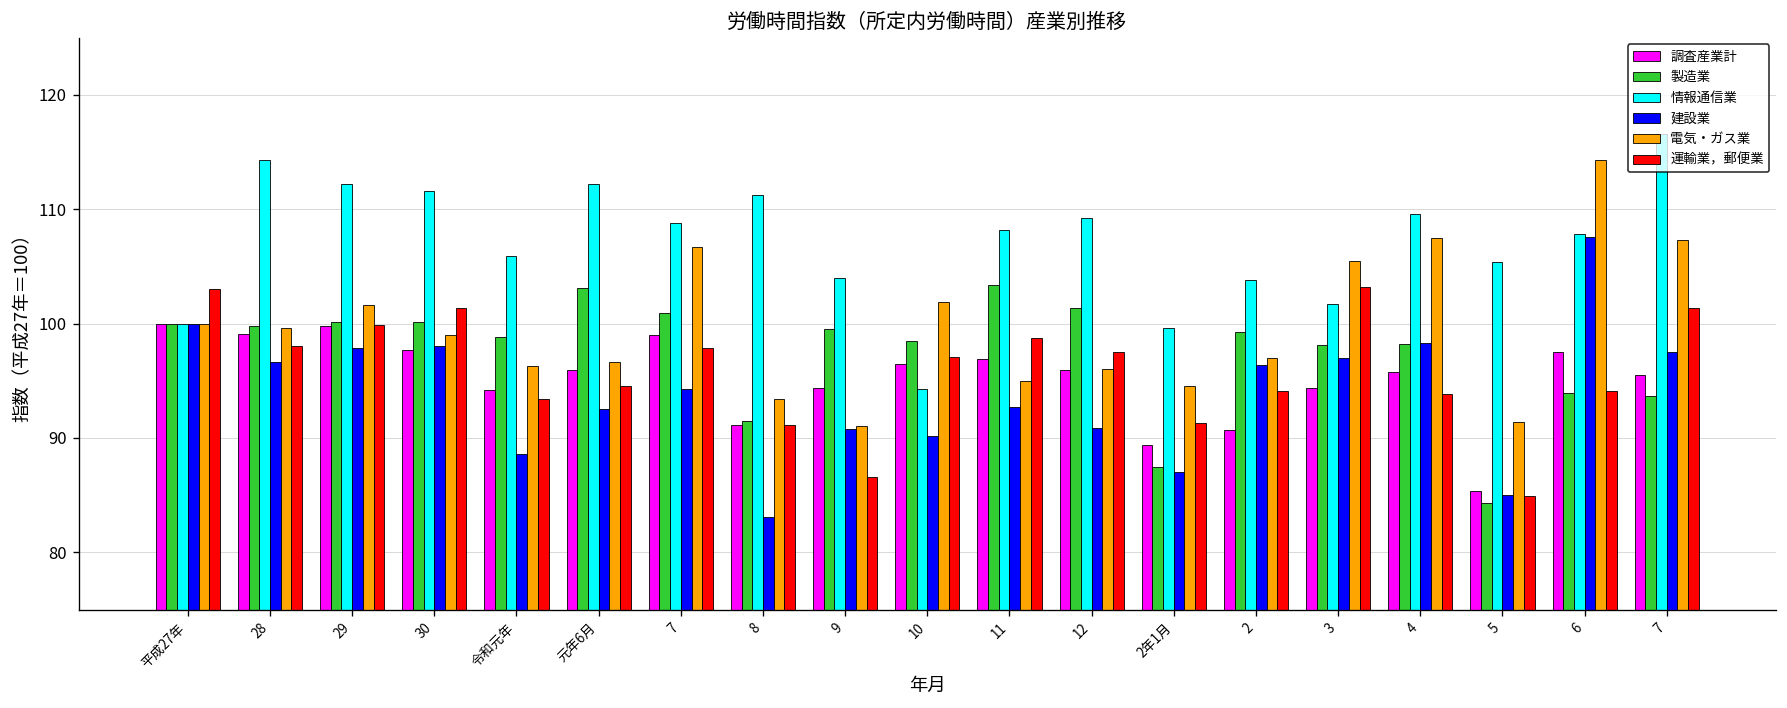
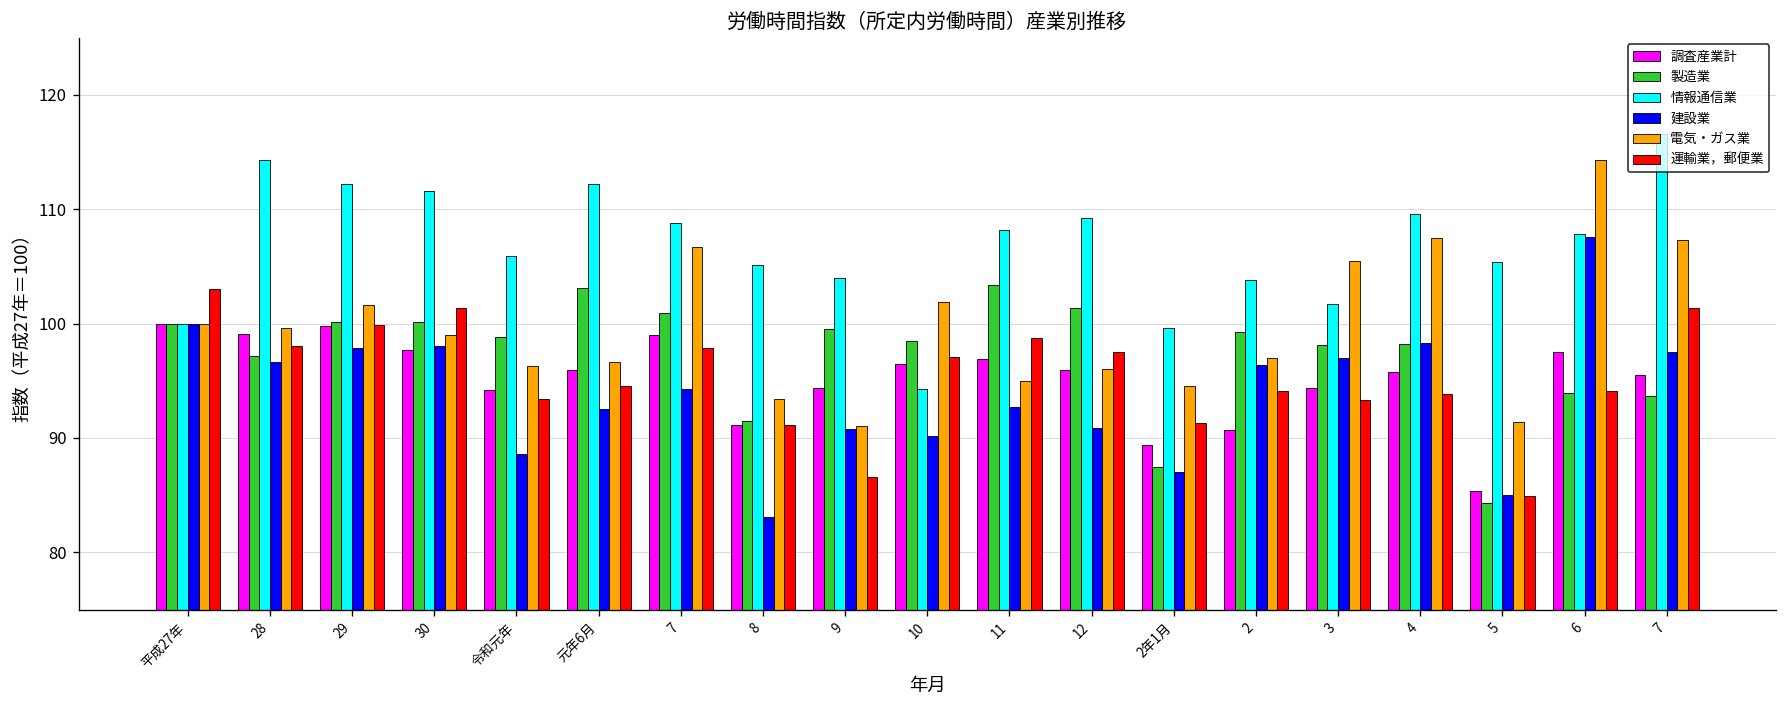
  {
    "調査産業計": {
      "平成27年": 100,
      "28": 99,
      "29": 100,
      "30": 98,
      "令和元年": 94,
      "元年6月": 96,
      "8": 91,
      "9": 94,
      "10": 97,
      "11": 97,
      "12": 96,
      "2年1月": 89,
      "2": 91,
      "3": 94,
      "4": 96,
      "5": 85,
      "6": 98
    },
    "製造業": {
      "平成27年": 100,
-     "28": 100,
+     "28": 97,
      "29": 100,
      "30": 100,
      "令和元年": 99,
      "元年6月": 103,
      "8": 92,
      "9": 100,
      "10": 99,
      "11": 103,
      "12": 101,
      "2年1月": 88,
      "2": 99,
      "3": 98,
      "4": 98,
      "5": 84,
      "6": 94
    },
    "情報通信業": {
      "平成27年": 100,
      "28": 114,
      "29": 112,
      "30": 112,
      "令和元年": 106,
      "元年6月": 112,
-     "8": 111,
+     "8": 105,
      "9": 104,
      "10": 94,
      "11": 108,
      "12": 109,
      "2年1月": 100,
      "2": 104,
      "3": 102,
      "4": 110,
      "5": 105,
      "6": 108
    },
    "建設業": {
      "平成27年": 100,
      "28": 97,
      "29": 98,
      "30": 98,
      "令和元年": 89,
      "元年6月": 93,
      "8": 83,
      "9": 91,
      "10": 90,
      "11": 93,
      "12": 91,
      "2年1月": 87,
      "2": 96,
      "3": 97,
      "4": 98,
      "5": 85,
      "6": 108
    },
    "電気・ガス業": {
      "平成27年": 100,
      "28": 100,
      "29": 102,
      "30": 99,
      "令和元年": 96,
      "元年6月": 97,
      "8": 93,
      "9": 91,
      "10": 102,
      "11": 95,
      "12": 96,
      "2年1月": 95,
      "2": 97,
      "3": 106,
      "4": 108,
      "5": 91,
      "6": 114
    },
    "運輸業，郵便業": {
      "平成27年": 103,
      "28": 98,
      "29": 100,
      "30": 101,
      "令和元年": 93,
      "元年6月": 95,
      "8": 91,
      "9": 87,
      "10": 97,
      "11": 99,
      "12": 98,
      "2年1月": 91,
      "2": 94,
-     "3": 103,
+     "3": 93,
      "4": 94,
      "5": 85,
      "6": 94
    }
  }
